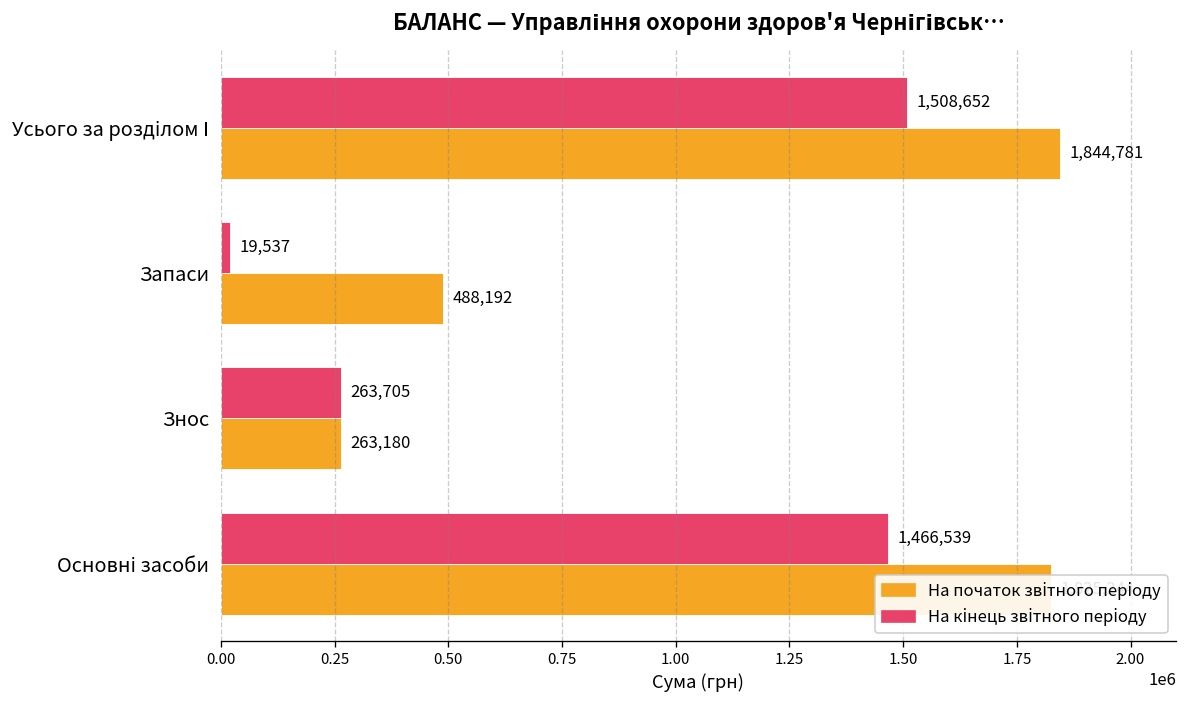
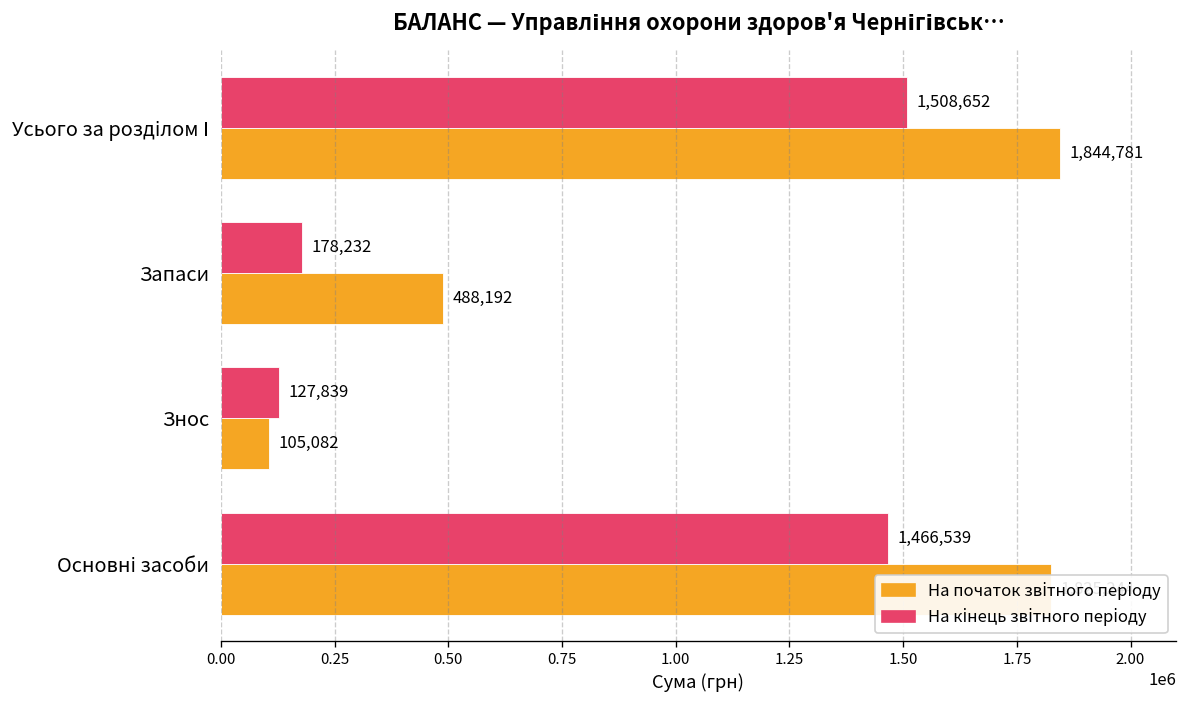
  {
    "На початок звітного періоду": {
      "Усього за розділом І": "1,844,781",
      "Запаси": "488,192",
-     "Знос": "263,180"
+     "Знос": "105,082"
    },
    "На кінець звітного періоду": {
      "Усього за розділом І": "1,508,652",
-     "Запаси": "19,537",
-     "Знос": "263,705",
+     "Запаси": "178,232",
+     "Знос": "127,839",
      "Основні засоби": "1,466,539"
    }
  }
